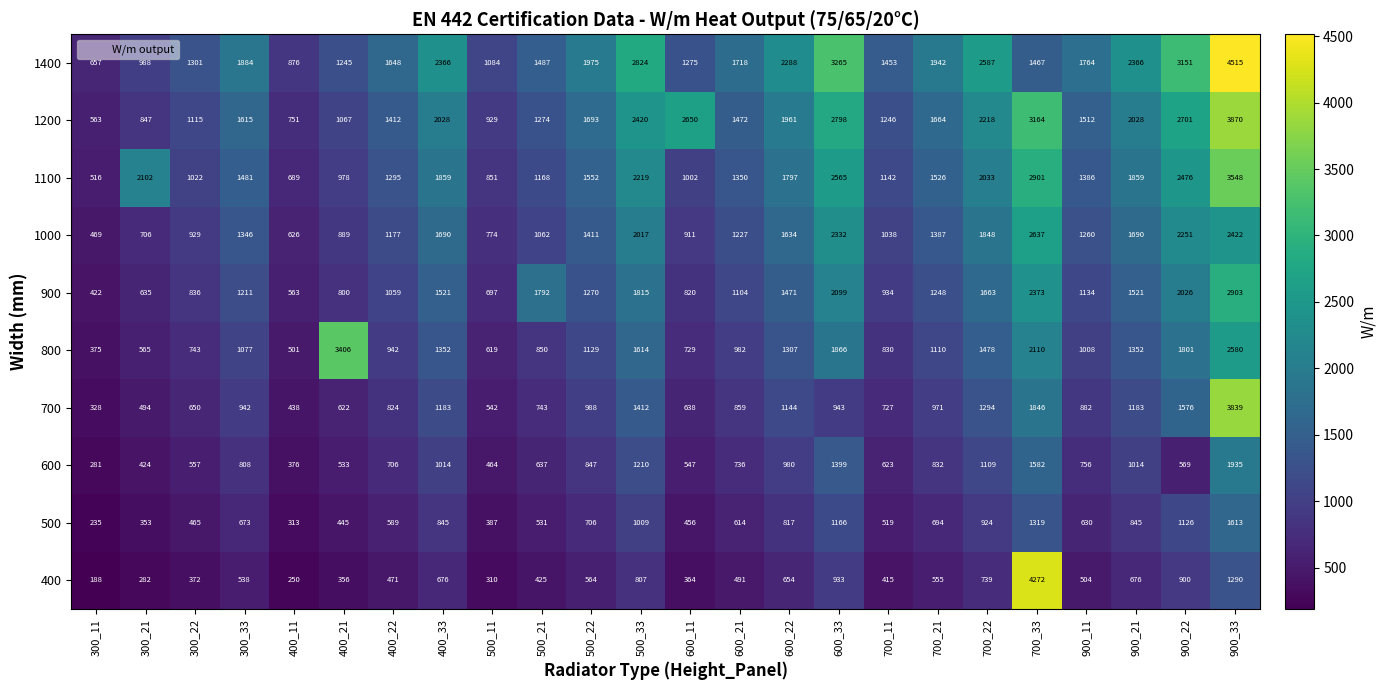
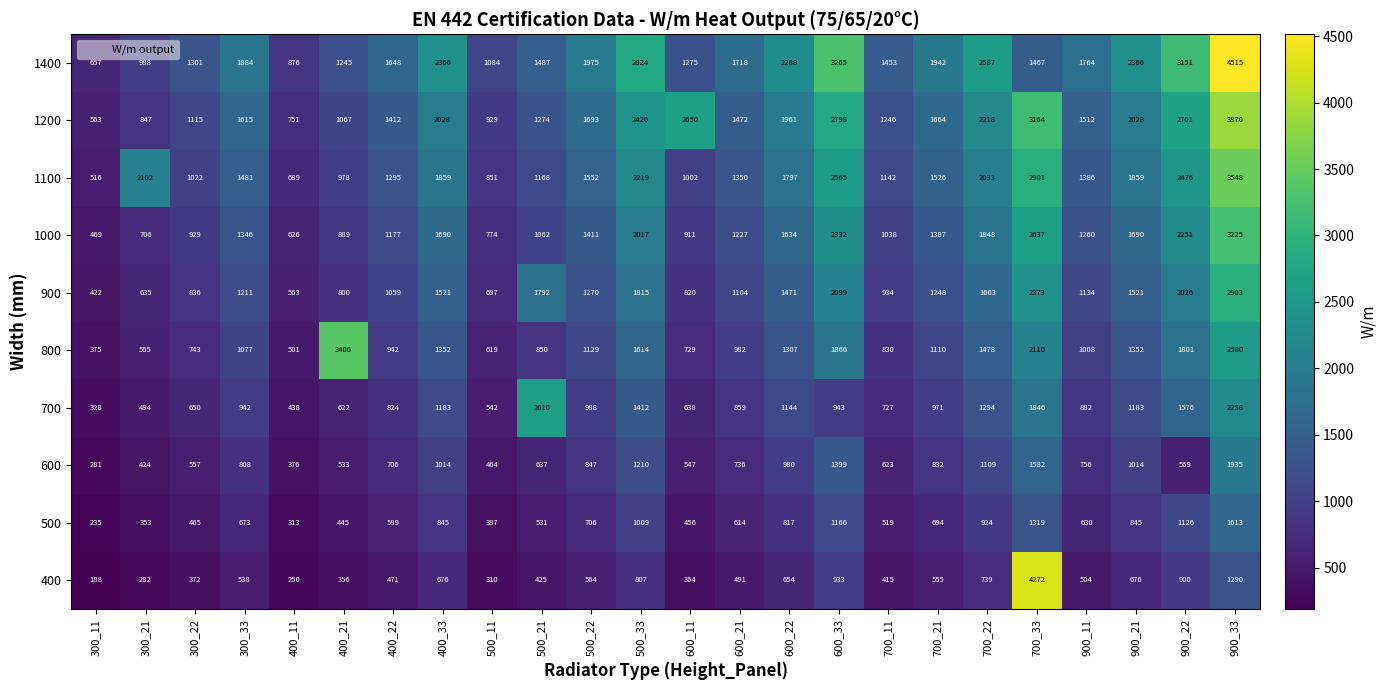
  {
    "1000": {
      "300_11": 469,
      "300_21": 706,
      "300_22": 929,
      "300_33": 1346,
      "400_11": 626,
      "400_21": 889,
      "400_22": 1177,
      "400_33": 1690,
      "500_11": 774,
      "500_21": 1062,
      "500_22": 1411,
      "500_33": 2017,
      "600_11": 911,
      "600_21": 1227,
      "600_22": 1634,
      "600_33": 2332,
      "700_11": 1038,
      "700_21": 1387,
      "700_22": 1848,
      "700_33": 2637,
      "900_11": 1260,
      "900_21": 1690,
      "900_22": 2251,
-     "900_33": 2422
+     "900_33": 3225
    },
    "700": {
      "300_11": 328,
      "300_21": 494,
      "300_22": 650,
      "300_33": 942,
      "400_11": 438,
      "400_21": 622,
      "400_22": 824,
      "400_33": 1183,
      "500_11": 542,
-     "500_21": 743,
+     "500_21": 2610,
      "500_22": 988,
      "500_33": 1412,
      "600_11": 638,
      "600_21": 859,
      "600_22": 1144,
      "600_33": 943,
      "700_11": 727,
      "700_21": 971,
      "700_22": 1294,
      "700_33": 1846,
      "900_11": 882,
      "900_21": 1183,
      "900_22": 1576,
-     "900_33": 3839
+     "900_33": 2258
    }
  }
